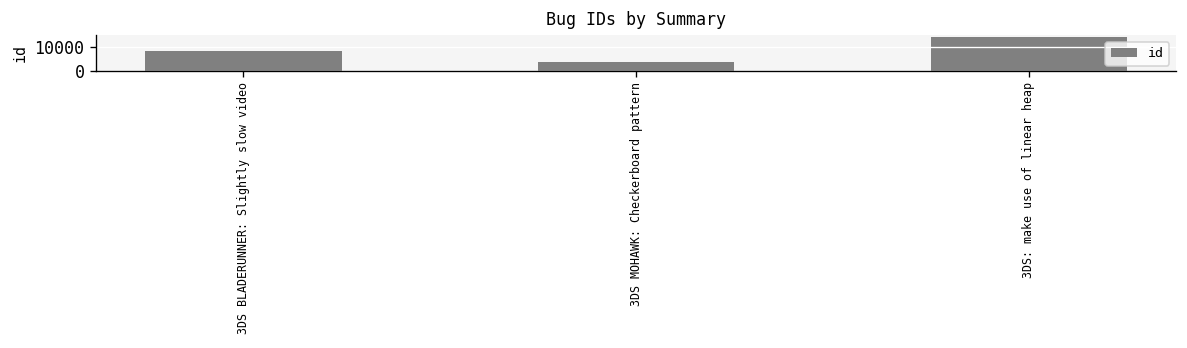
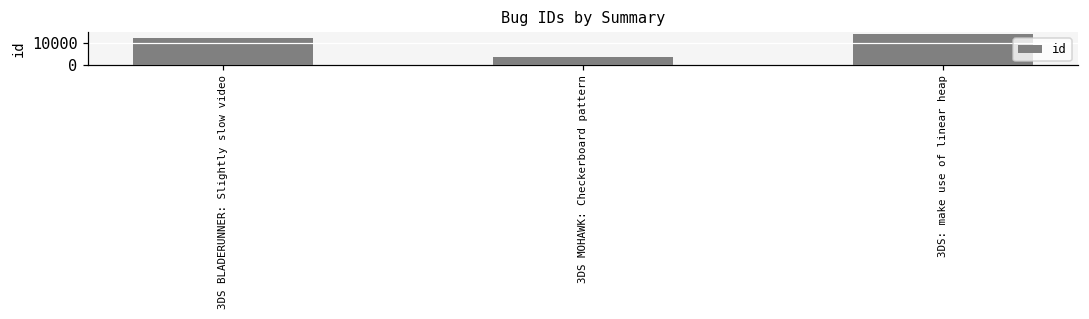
  {
-   "3DS BLADERUNNER: Slightly slow video": 8000,
+   "3DS BLADERUNNER: Slightly slow video": 13000,
    "3DS MOHAWK: Checkerboard pattern": 4000,
    "3DS: make use of linear heap": 14000
  }
